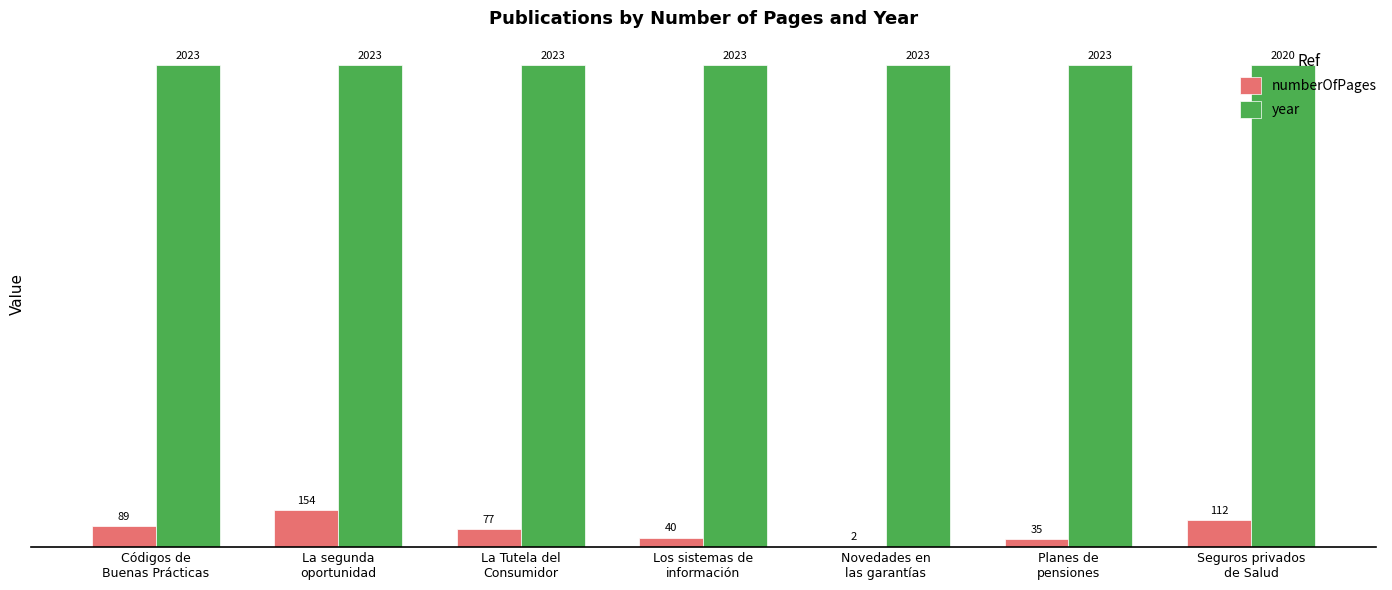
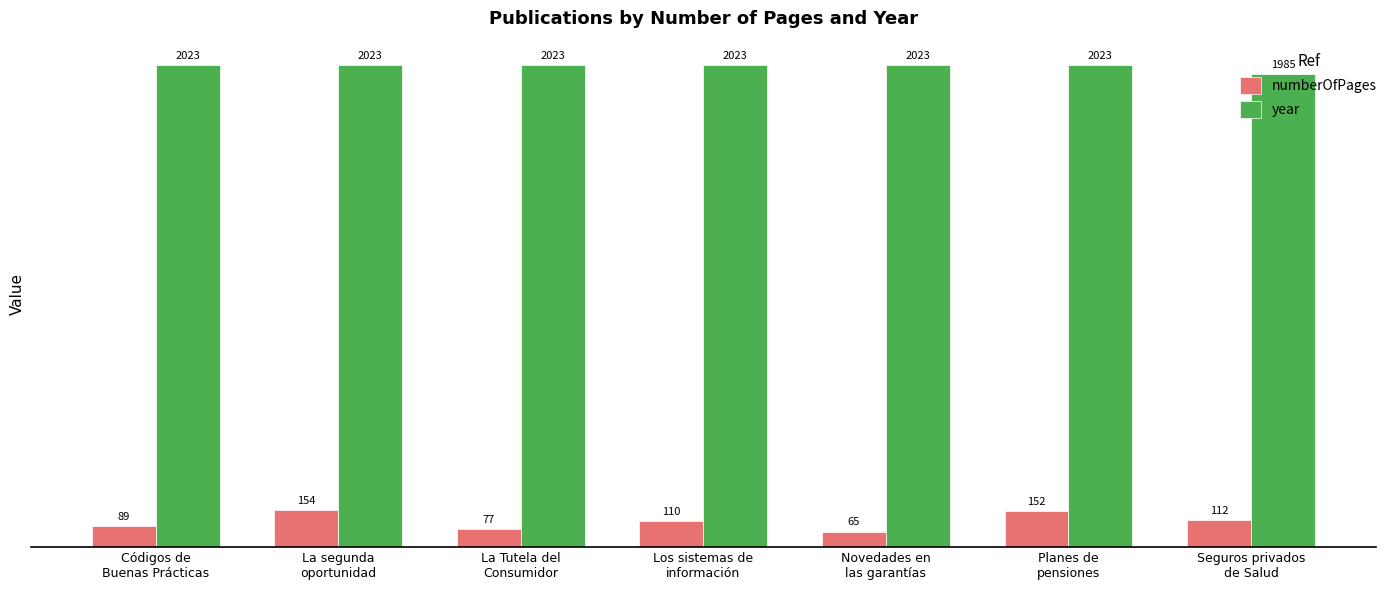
  {
    "numberOfPages": {
      "Códigos de Buenas Prácticas": 89,
      "La segunda oportunidad": 154,
      "La Tutela del Consumidor": 77,
-     "Los sistemas de información": 40,
-     "Novedades en las garantías": 2,
-     "Planes de pensiones": 35,
+     "Los sistemas de información": 110,
+     "Novedades en las garantías": 65,
+     "Planes de pensiones": 152,
      "Seguros privados de Salud": 112
    },
    "year": {
      "Códigos de Buenas Prácticas": 2023,
      "La segunda oportunidad": 2023,
      "La Tutela del Consumidor": 2023,
      "Los sistemas de información": 2023,
      "Novedades en las garantías": 2023,
      "Planes de pensiones": 2023,
-     "Seguros privados de Salud": 2020
+     "Seguros privados de Salud": 1985
    }
  }
